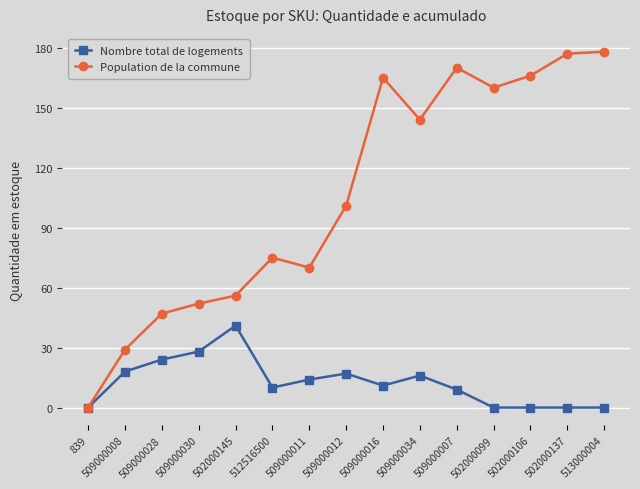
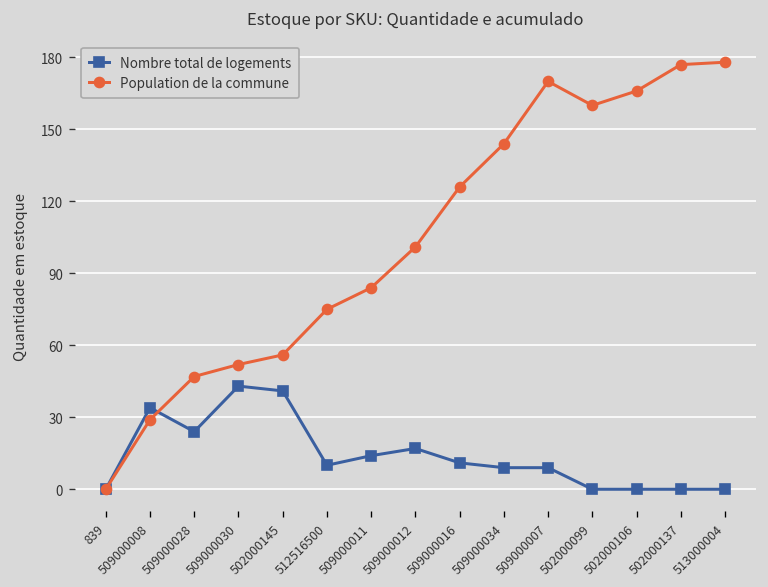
  {
    "Nombre total de logements": {
-     "509000008": 18,
+     "509000008": 34,
      "509000028": 24,
-     "509000030": 28,
+     "509000030": 43,
      "502000145": 41,
      "512516500": 10,
      "509000011": 14,
      "509000012": 17,
      "509000016": 11,
-     "509000034": 16,
+     "509000034": 9,
      "509000007": 9,
      "502000099": 0,
      "502000106": 0,
      "502000137": 0,
      "513000004": 0
    },
    "Population de la commune": {
      "509000008": 29,
      "509000028": 47,
      "509000030": 52,
      "502000145": 56,
      "512516500": 75,
-     "509000011": 70,
+     "509000011": 84,
      "509000012": 101,
-     "509000016": 165,
+     "509000016": 126,
      "509000034": 144,
      "509000007": 170,
      "502000099": 160,
      "502000106": 166,
      "502000137": 177,
      "513000004": 178
    }
  }
